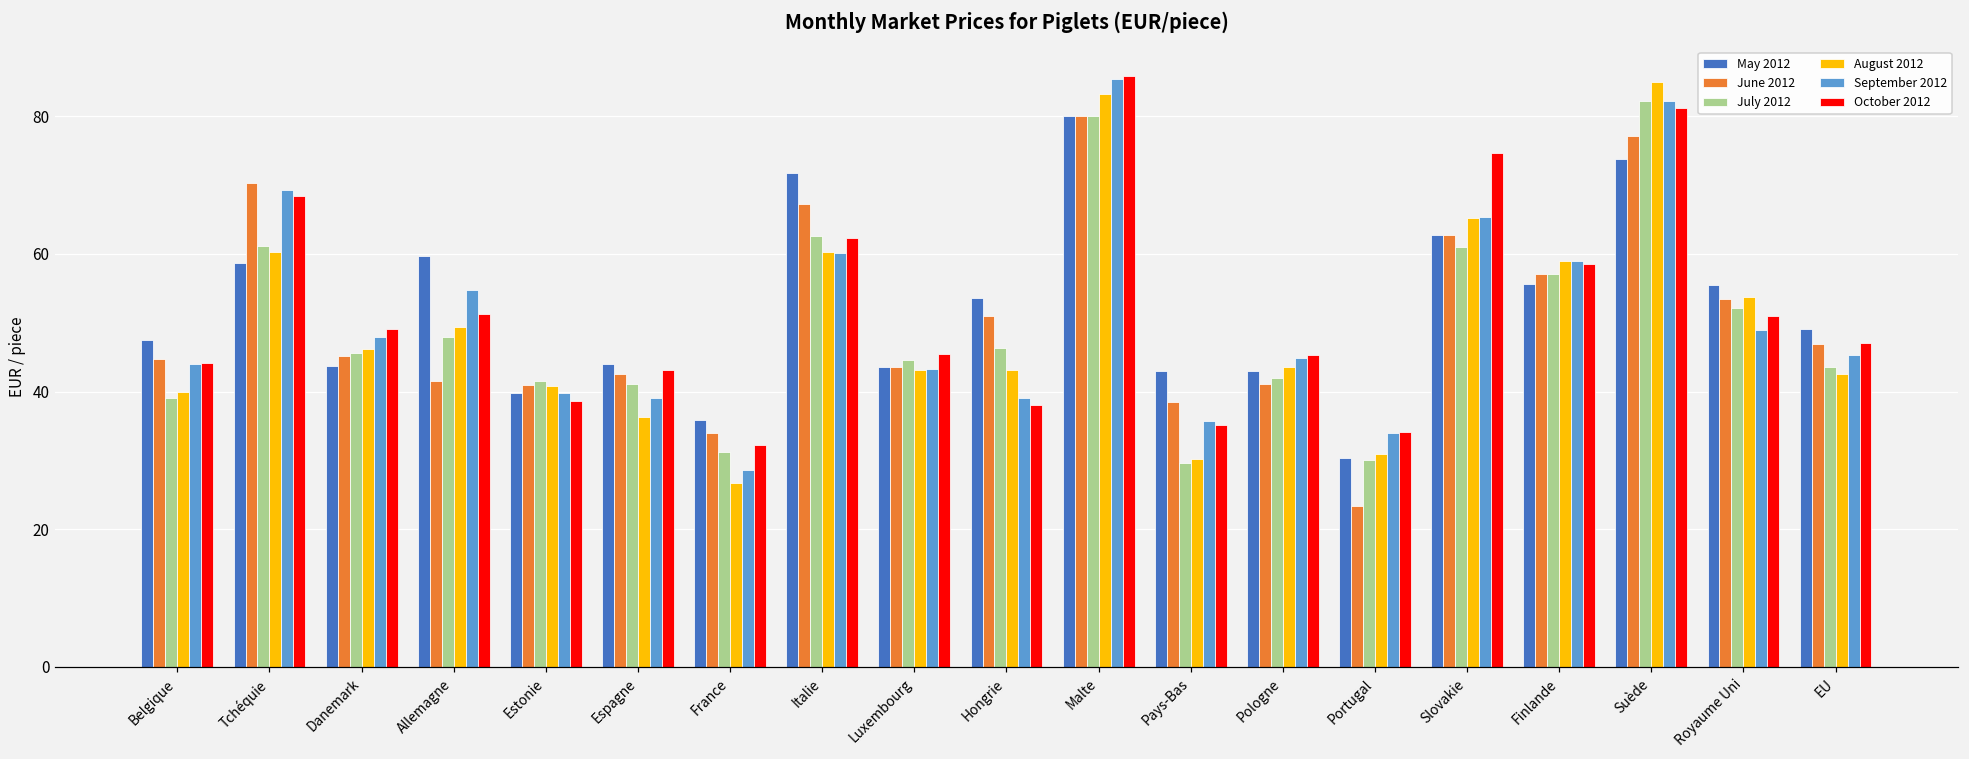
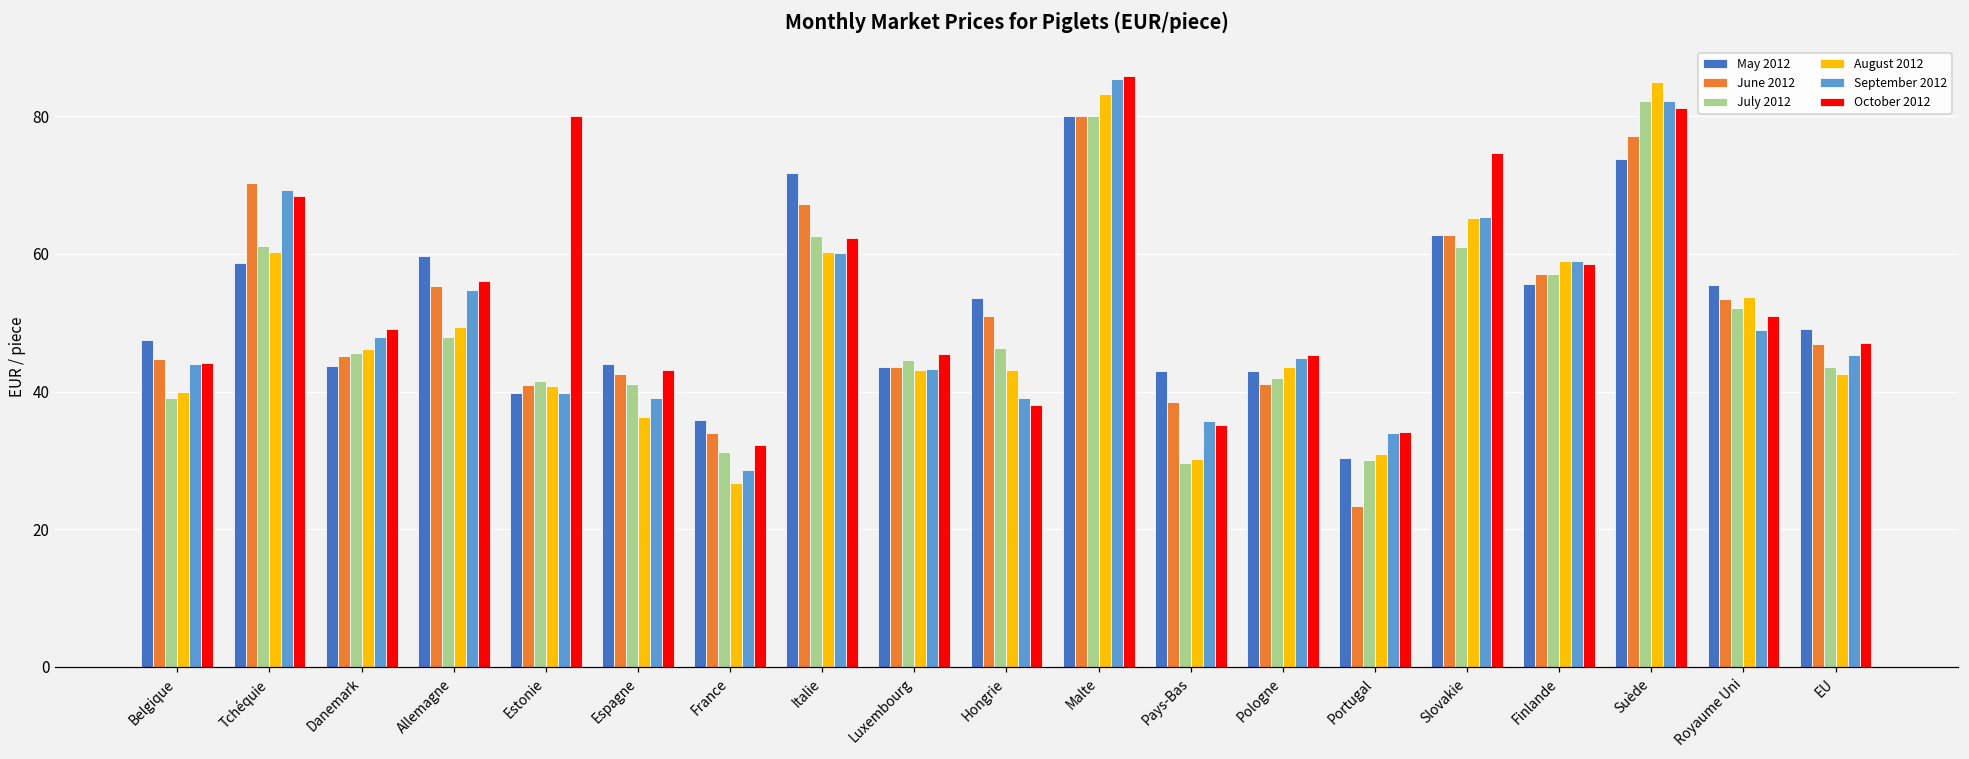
  {
    "June 2012": {
      "Belgique": 45,
      "Tchéquie": 70,
      "Danemark": 45,
-     "Allemagne": 42,
+     "Allemagne": 55,
      "Estonie": 41,
      "Espagne": 42,
      "France": 34,
      "Italie": 67,
      "Luxembourg": 44,
      "Hongrie": 51,
      "Malte": 80,
      "Pays-Bas": 38,
      "Pologne": 41,
      "Portugal": 23,
      "Slovakie": 63,
      "Finlande": 57,
      "Suède": 77,
      "Royaume Uni": 53,
      "EU": 47
    },
    "July 2012": {
      "Belgique": 39,
      "Tchéquie": 61,
      "Danemark": 46,
      "Allemagne": 48,
      "Estonie": 42,
      "Espagne": 41,
      "France": 31,
      "Italie": 63,
      "Luxembourg": 45,
      "Hongrie": 46,
      "Malte": 80,
      "Pays-Bas": 30,
      "Pologne": 42,
      "Portugal": 30,
      "Slovakie": 61,
      "Finlande": 57,
      "Suède": 82,
      "Royaume Uni": 52,
      "EU": 44
    },
    "August 2012": {
      "Belgique": 40,
      "Tchéquie": 60,
      "Danemark": 46,
      "Allemagne": 49,
      "Estonie": 41,
      "Espagne": 36,
      "France": 27,
      "Italie": 60,
      "Luxembourg": 43,
      "Hongrie": 43,
      "Malte": 83,
      "Pays-Bas": 30,
      "Pologne": 44,
      "Portugal": 31,
      "Slovakie": 65,
      "Finlande": 59,
      "Suède": 85,
      "Royaume Uni": 54,
      "EU": 43
    },
    "October 2012": {
      "Belgique": 44,
      "Tchéquie": 68,
      "Danemark": 49,
-     "Allemagne": 51,
-     "Estonie": 39,
+     "Allemagne": 56,
+     "Estonie": 80,
      "Espagne": 43,
      "France": 32,
      "Italie": 62,
      "Luxembourg": 46,
      "Hongrie": 38,
      "Malte": 86,
      "Pays-Bas": 35,
      "Pologne": 45,
      "Portugal": 34,
      "Slovakie": 75,
      "Finlande": 59,
      "Suède": 81,
      "Royaume Uni": 51,
      "EU": 47
    }
  }
